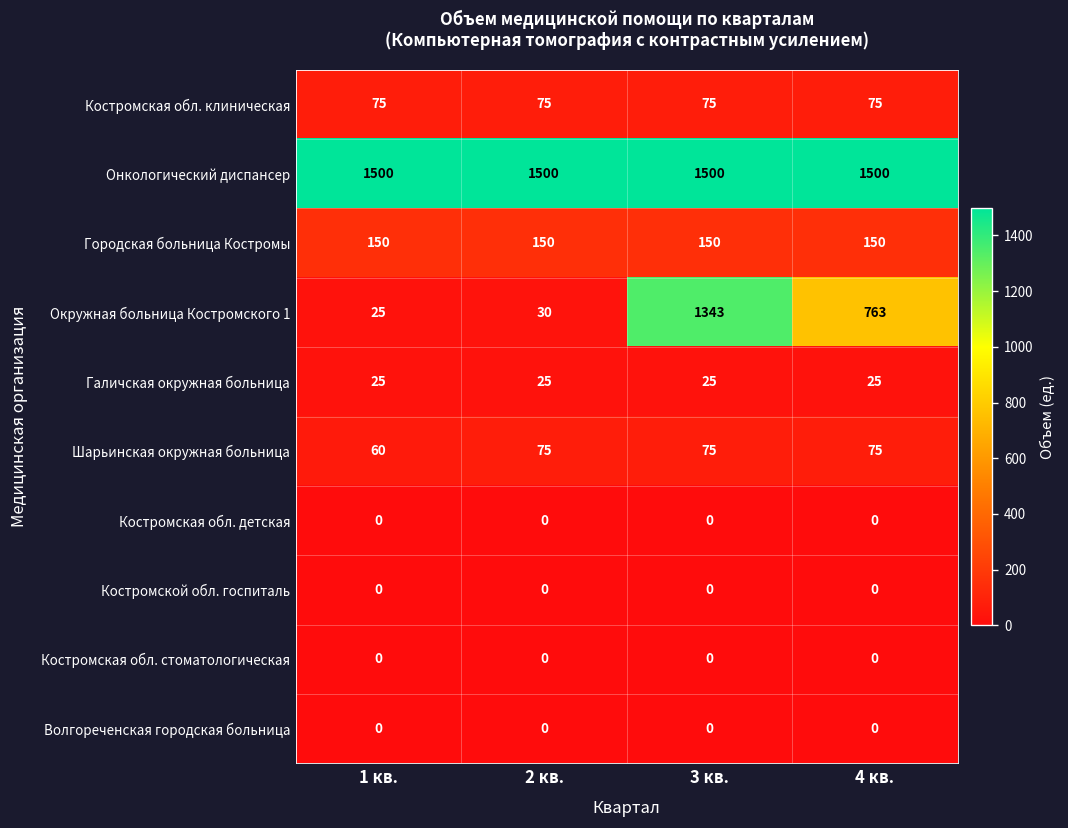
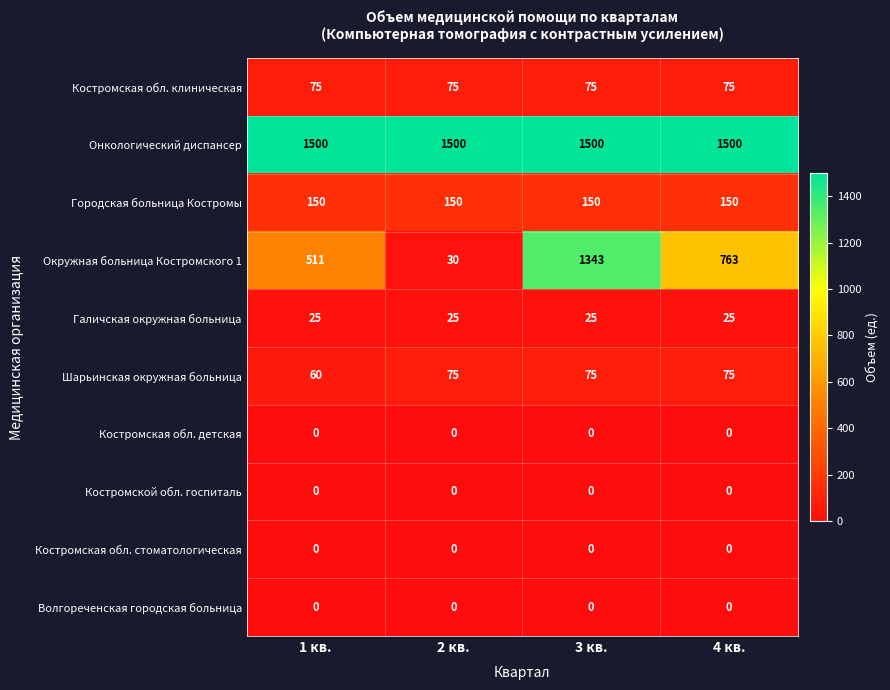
  {
    "Костромская обл. клиническая": {
      "1 кв.": 75,
      "2 кв.": 75,
      "3 кв.": 75,
      "4 кв.": 75
    },
    "Онкологический диспансер": {
      "1 кв.": 1500,
      "2 кв.": 1500,
      "3 кв.": 1500,
      "4 кв.": 1500
    },
    "Городская больница Костромы": {
      "1 кв.": 150,
      "2 кв.": 150,
      "3 кв.": 150,
      "4 кв.": 150
    },
    "Окружная больница Костромского 1": {
-     "1 кв.": 25,
+     "1 кв.": 511,
      "2 кв.": 30,
      "3 кв.": 1343,
      "4 кв.": 763
    },
    "Галичская окружная больница": {
      "1 кв.": 25,
      "2 кв.": 25,
      "3 кв.": 25,
      "4 кв.": 25
    },
    "Шарьинская окружная больница": {
      "1 кв.": 60,
      "2 кв.": 75,
      "3 кв.": 75,
      "4 кв.": 75
    },
    "Костромская обл. детская": {
      "1 кв.": 0,
      "2 кв.": 0,
      "3 кв.": 0,
      "4 кв.": 0
    },
    "Костромской обл. госпиталь": {
      "1 кв.": 0,
      "2 кв.": 0,
      "3 кв.": 0,
      "4 кв.": 0
    },
    "Костромская обл. стоматологическая": {
      "1 кв.": 0,
      "2 кв.": 0,
      "3 кв.": 0,
      "4 кв.": 0
    },
    "Волгореченская городская больница": {
      "1 кв.": 0,
      "2 кв.": 0,
      "3 кв.": 0,
      "4 кв.": 0
    }
  }
